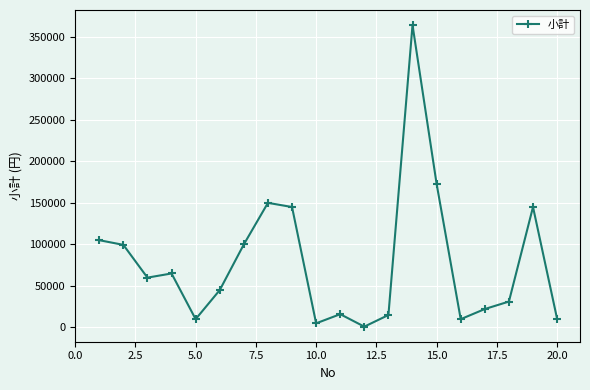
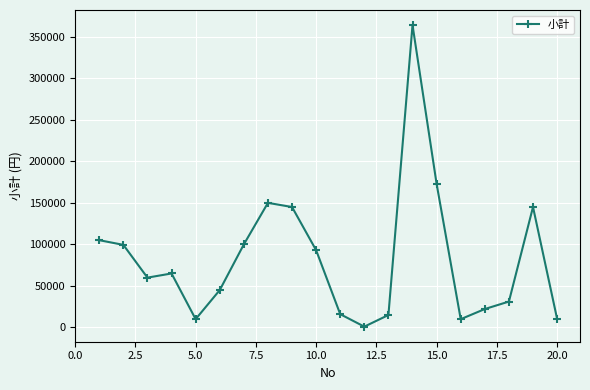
  {
    "5.0": 10000,
-   "10.0": 10000,
+   "10.0": 90000,
    "15.0": 170000,
    "20.0": 10000
  }
